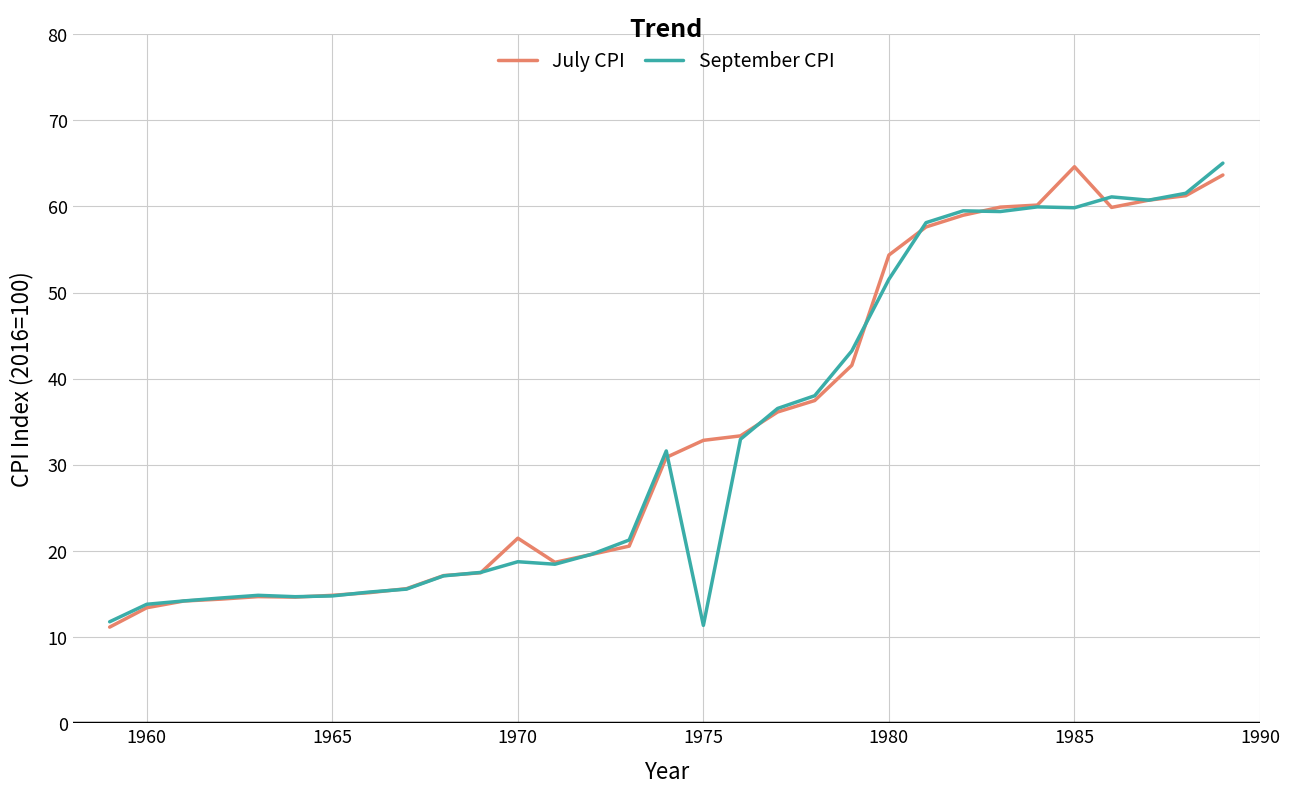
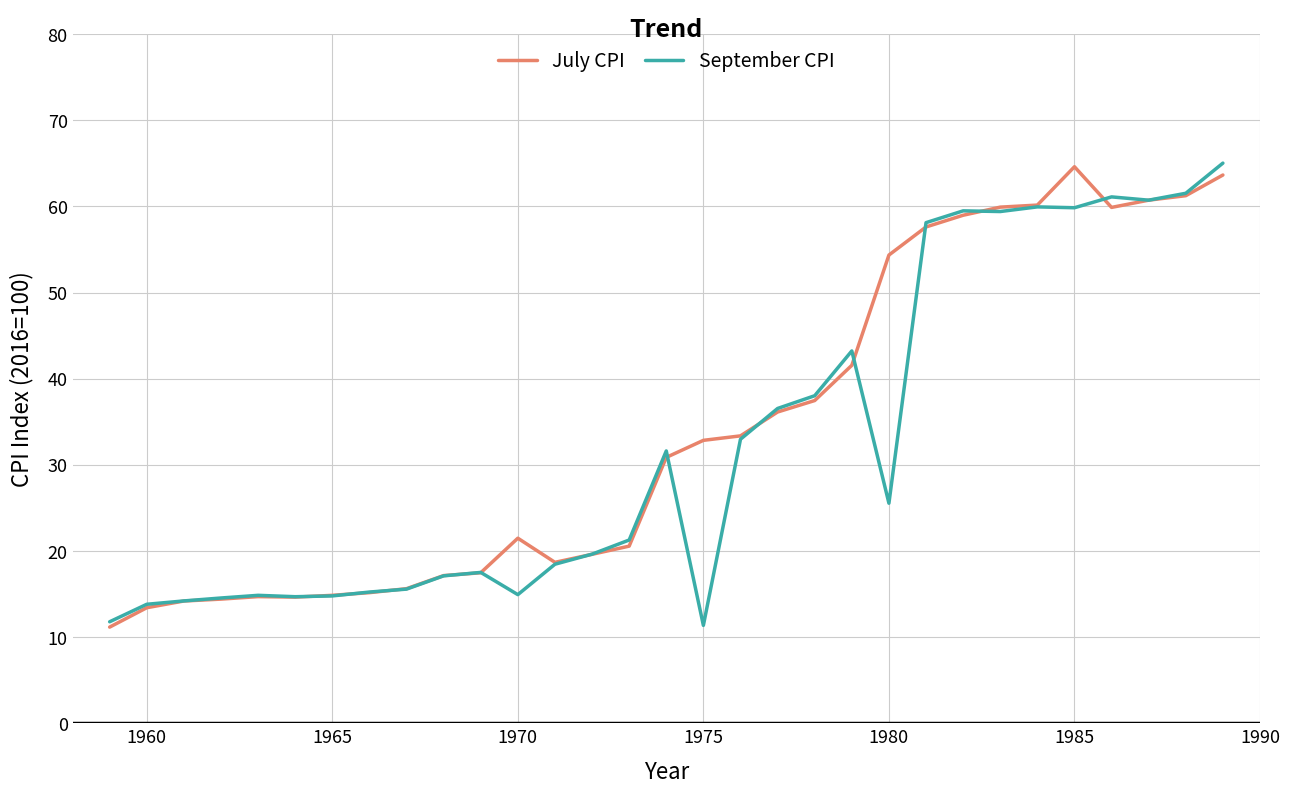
  {
    "July CPI": {
      "1960": 13,
      "1970": 21,
      "1975": 33,
      "1980": 54,
      "1985": 65
    },
    "September CPI": {
      "1960": 14,
-     "1970": 19,
+     "1970": 15,
      "1975": 11,
-     "1980": 52,
+     "1980": 26,
      "1985": 60
    }
  }
